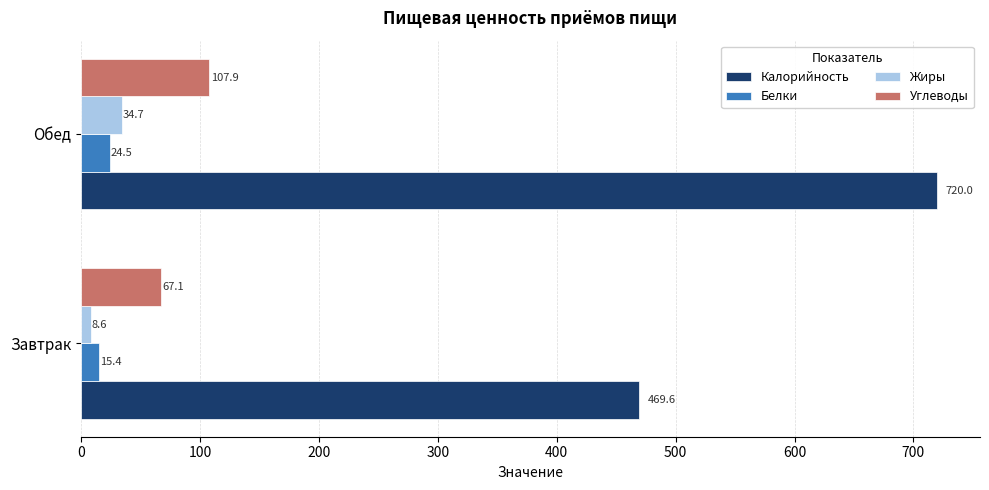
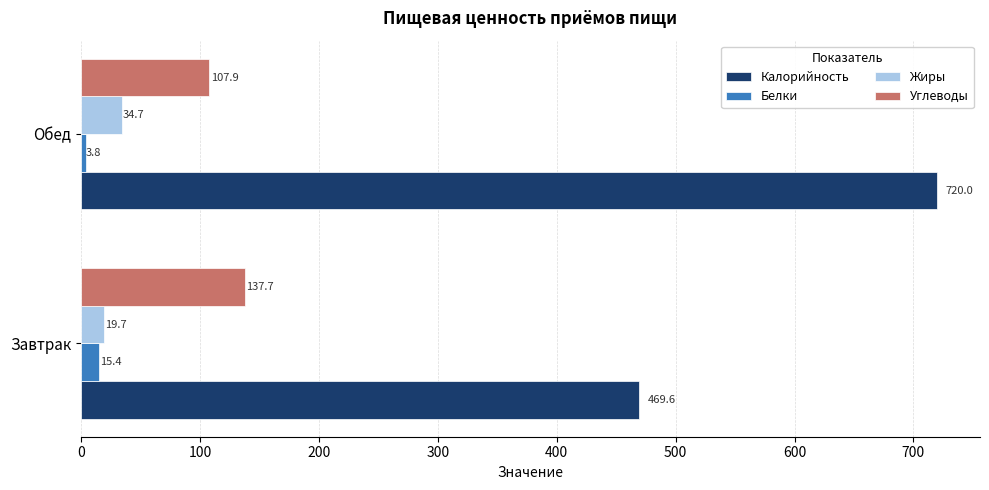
  {
    "Калорийность": {
      "Обед": 720.0,
      "Завтрак": 469.6
    },
    "Белки": {
-     "Обед": 24.5,
+     "Обед": 3.8,
      "Завтрак": 15.4
    },
    "Жиры": {
      "Обед": 34.7,
-     "Завтрак": 8.6
+     "Завтрак": 19.7
    },
    "Углеводы": {
      "Обед": 107.9,
-     "Завтрак": 67.1
+     "Завтрак": 137.7
    }
  }
